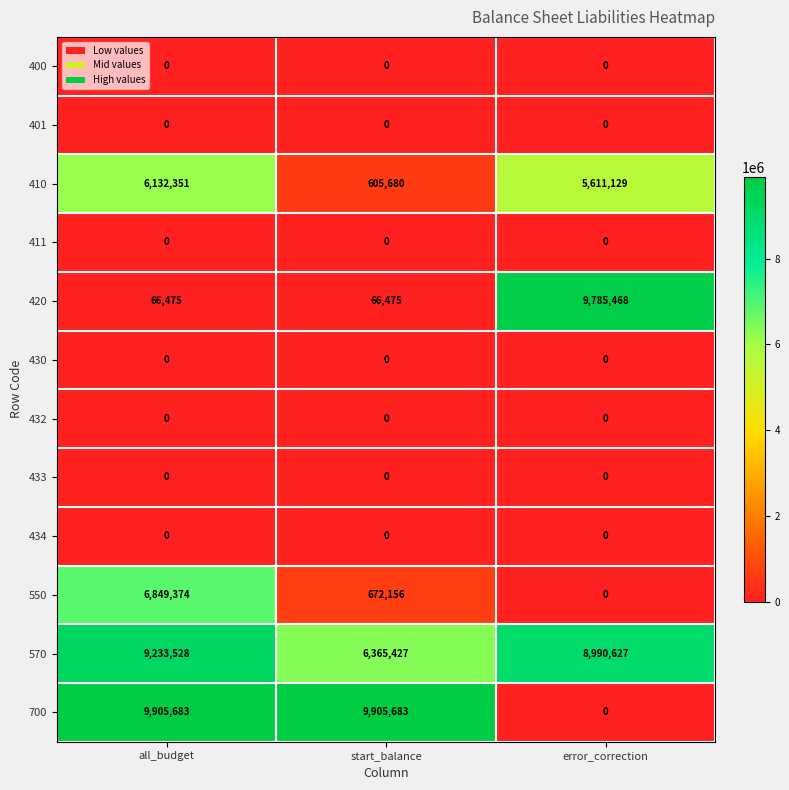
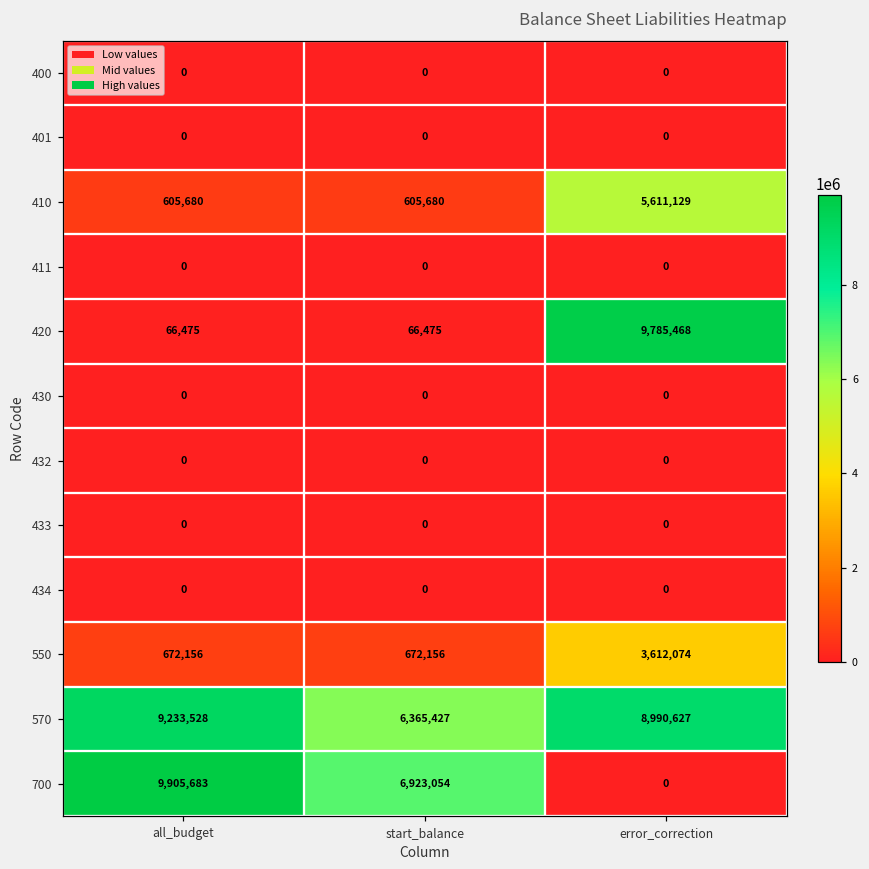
  {
    "400": {
      "all_budget": "0",
      "start_balance": "0",
      "error_correction": "0"
    },
    "401": {
      "all_budget": "0",
      "start_balance": "0",
      "error_correction": "0"
    },
    "410": {
-     "all_budget": "6,132,351",
+     "all_budget": "605,680",
      "start_balance": "605,680",
      "error_correction": "5,611,129"
    },
    "411": {
      "all_budget": "0",
      "start_balance": "0",
      "error_correction": "0"
    },
    "420": {
      "all_budget": "66,475",
      "start_balance": "66,475",
      "error_correction": "9,785,468"
    },
    "430": {
      "all_budget": "0",
      "start_balance": "0",
      "error_correction": "0"
    },
    "432": {
      "all_budget": "0",
      "start_balance": "0",
      "error_correction": "0"
    },
    "433": {
      "all_budget": "0",
      "start_balance": "0",
      "error_correction": "0"
    },
    "434": {
      "all_budget": "0",
      "start_balance": "0",
      "error_correction": "0"
    },
    "550": {
-     "all_budget": "6,849,374",
+     "all_budget": "672,156",
      "start_balance": "672,156",
-     "error_correction": "0"
+     "error_correction": "3,612,074"
    },
    "570": {
      "all_budget": "9,233,528",
      "start_balance": "6,365,427",
      "error_correction": "8,990,627"
    },
    "700": {
      "all_budget": "9,905,683",
-     "start_balance": "9,905,683",
+     "start_balance": "6,923,054",
      "error_correction": "0"
    }
  }
